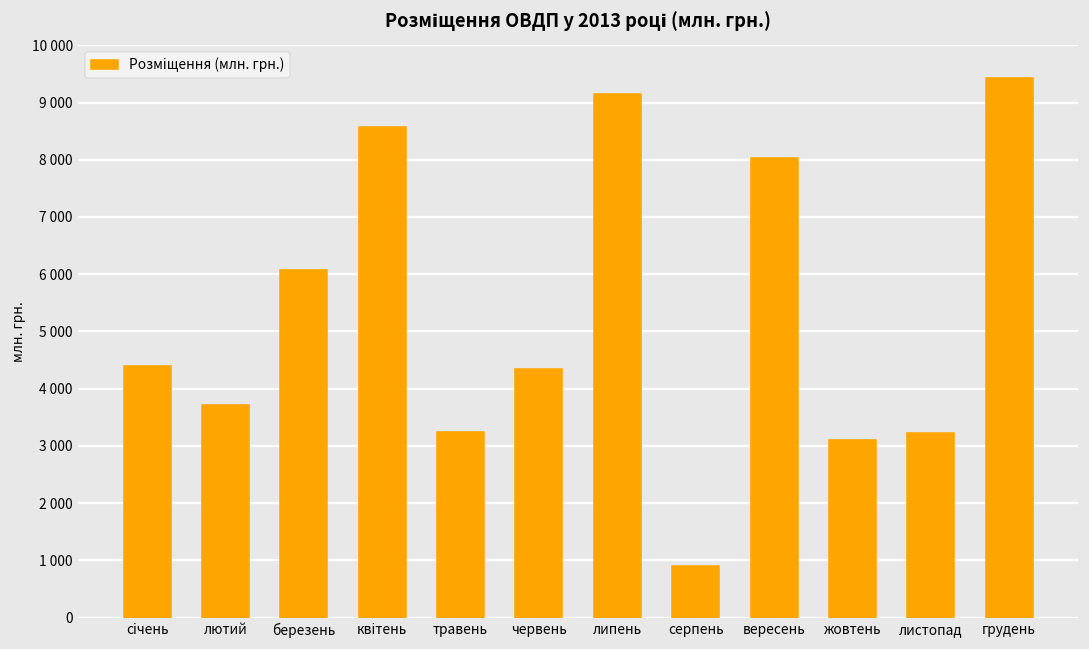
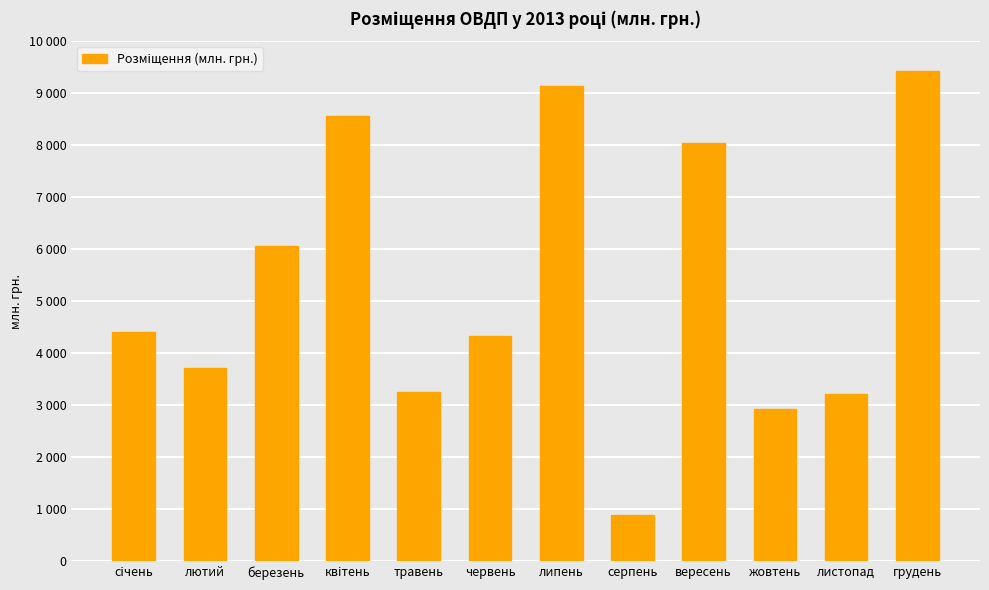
  {
    "січень": 4400,
    "лютий": 3700,
    "березень": 6100,
    "квітень": 8600,
    "травень": 3200,
    "червень": 4300,
    "липень": 9100,
    "серпень": 900,
    "вересень": 8000,
-   "жовтень": 3100,
+   "жовтень": 2900,
    "листопад": 3200,
    "грудень": 9400
  }
